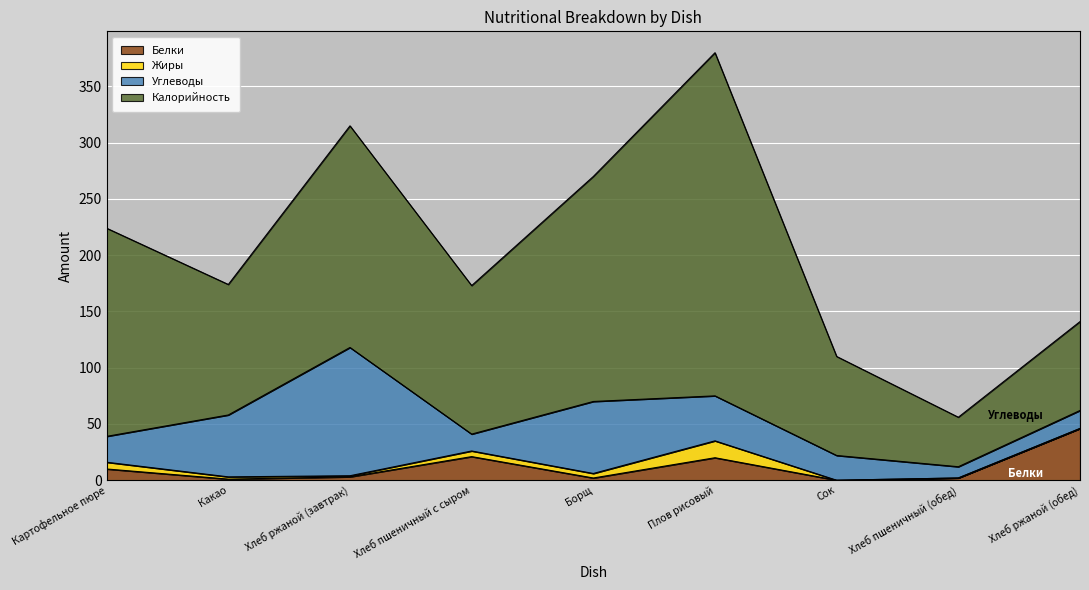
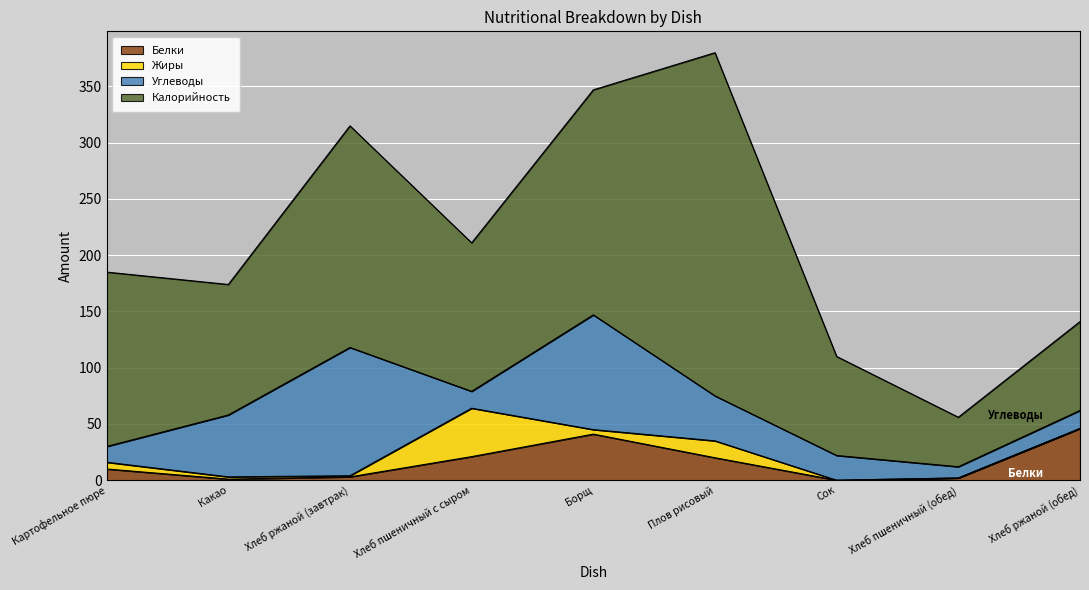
  {
    "Белки": {
      "Картофельное пюре": 10,
      "Хлеб пшеничный с сыром": 21,
-     "Борщ": 2,
+     "Борщ": 41,
      "Плов рисовый": 20
    },
    "Жиры": {
      "Картофельное пюре": 6,
-     "Хлеб пшеничный с сыром": 5,
+     "Хлеб пшеничный с сыром": 43,
      "Борщ": 4,
      "Плов рисовый": 15
    },
    "Углеводы": {
-     "Картофельное пюре": 23,
+     "Картофельное пюре": 14,
      "Какао": 55,
      "Хлеб ржаной (завтрак)": 114,
      "Хлеб пшеничный с сыром": 15,
-     "Борщ": 64,
+     "Борщ": 102,
      "Плов рисовый": 40,
      "Сок": 22,
      "Хлеб пшеничный (обед)": 10,
      "Хлеб ржаной (обед)": 16
    },
    "Калорийность": {
-     "Картофельное пюре": 185,
+     "Картофельное пюре": 155,
      "Какао": 116,
      "Хлеб ржаной (завтрак)": 197,
      "Хлеб пшеничный с сыром": 132,
      "Борщ": 200,
      "Плов рисовый": 305,
      "Сок": 88,
      "Хлеб пшеничный (обед)": 44,
      "Хлеб ржаной (обед)": 79
    }
  }
